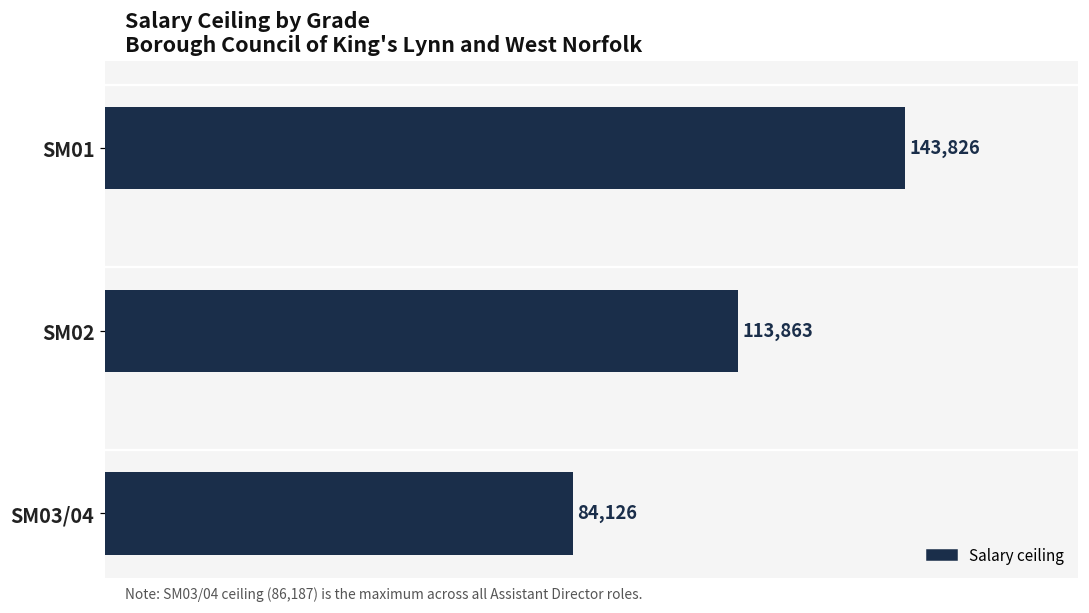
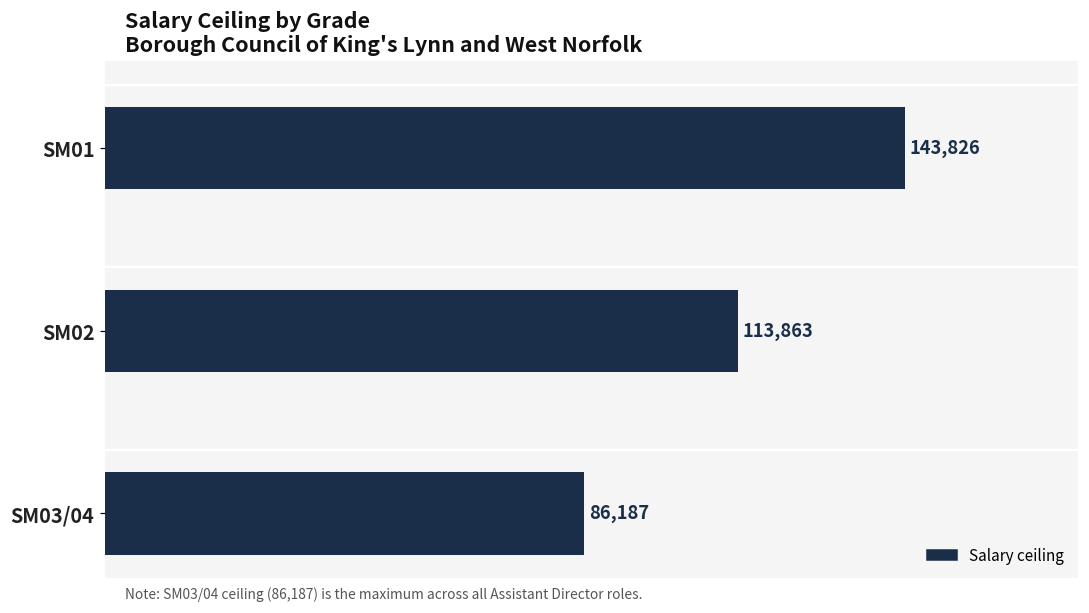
  {
    "SM01": "143,826",
    "SM02": "113,863",
-   "SM03/04": "84,126"
+   "SM03/04": "86,187"
  }
